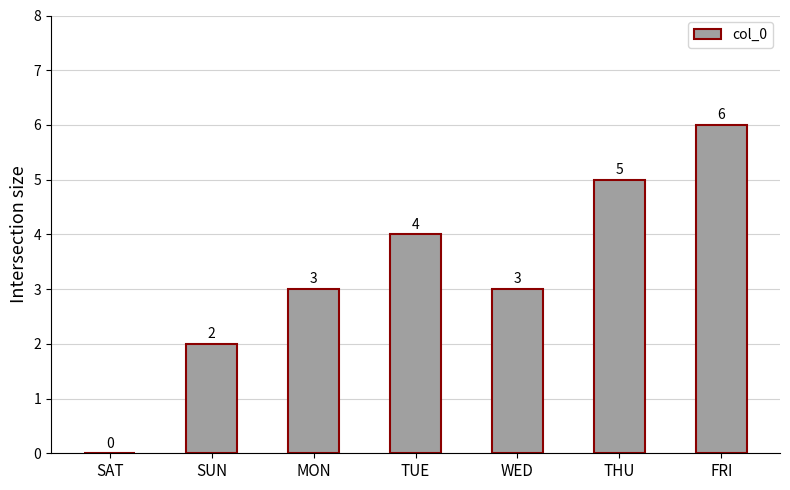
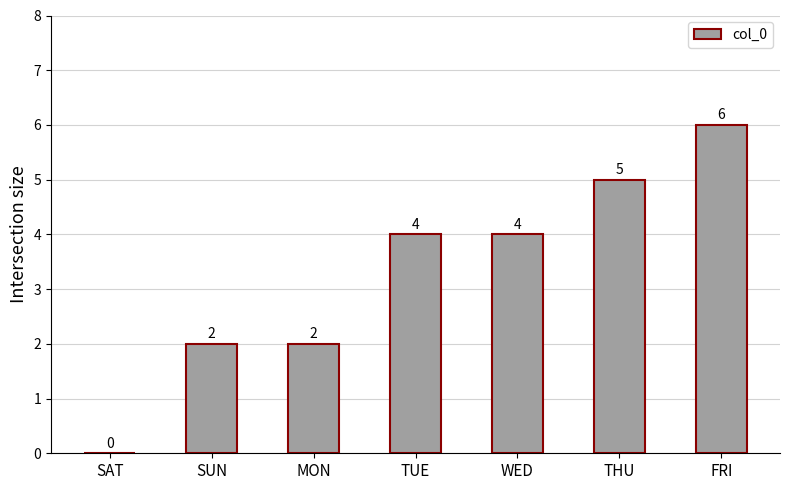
  {
    "SAT": 0,
    "SUN": 2,
-   "MON": 3,
+   "MON": 2,
    "TUE": 4,
-   "WED": 3,
+   "WED": 4,
    "THU": 5,
    "FRI": 6
  }
